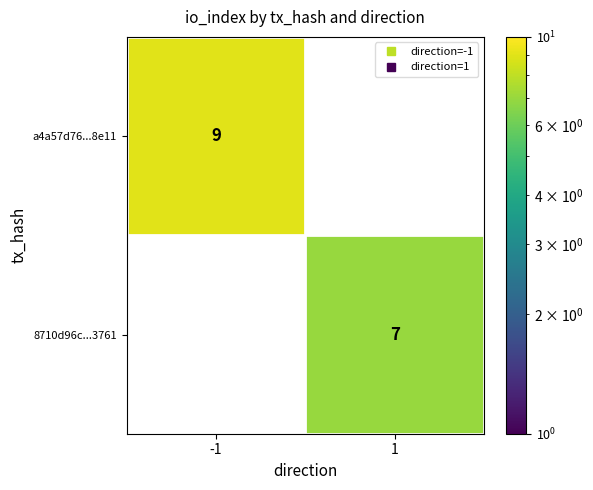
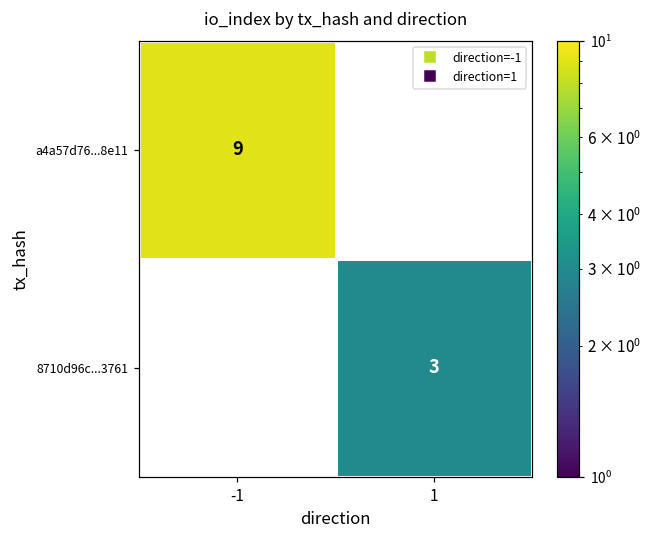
  {
    "a4a57d76...8e11": {
      "-1": 9
    },
    "8710d96c...3761": {
-     "1": 7
+     "1": 3
    }
  }
